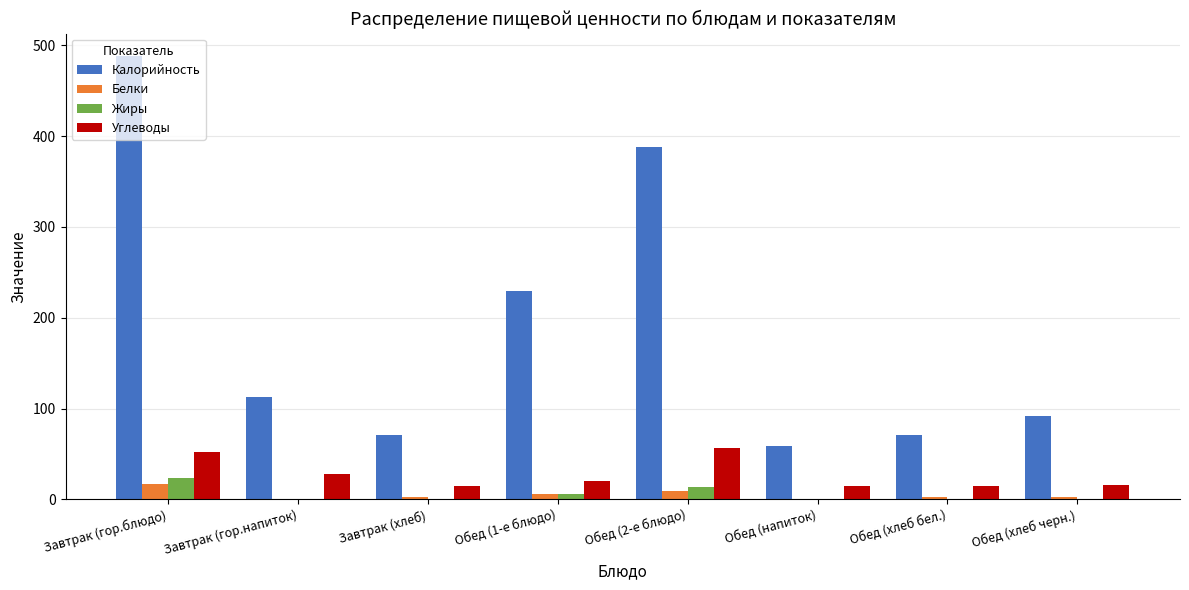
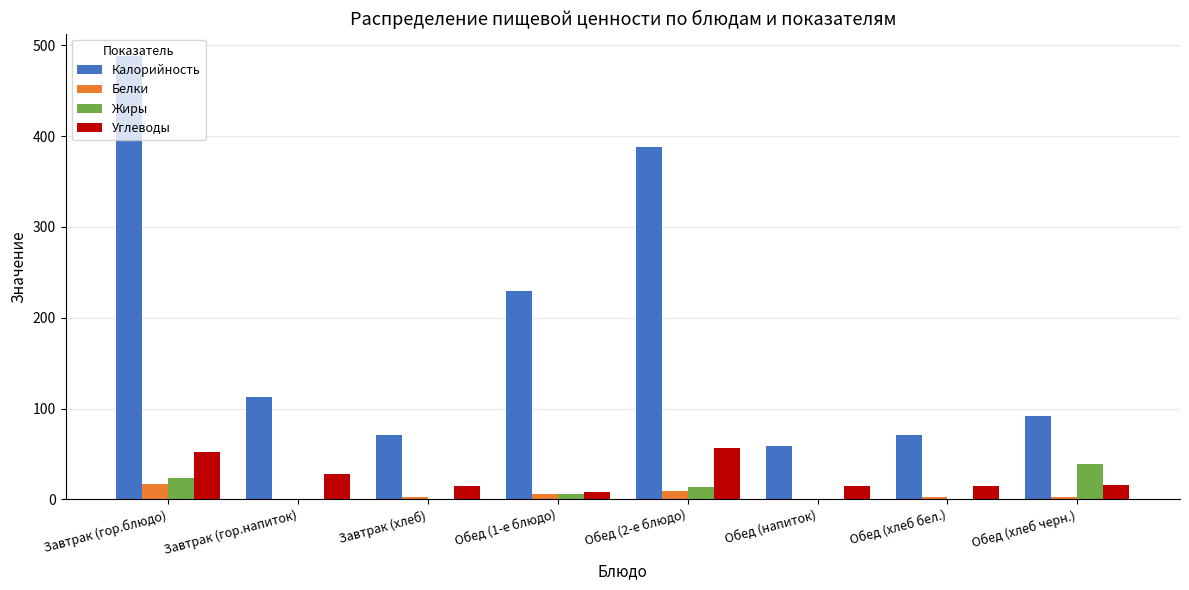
  {
    "Калорийность": {
      "Завтрак (гор.напиток)": 110,
      "Завтрак (хлеб)": 70,
      "Обед (1-е блюдо)": 230,
      "Обед (2-е блюдо)": 390,
      "Обед (напиток)": 60,
      "Обед (хлеб бел.)": 70,
      "Обед (хлеб черн.)": 90
    },
    "Белки": {
      "Завтрак (гор.блюдо)": 20,
      "Обед (1-е блюдо)": 10,
      "Обед (2-е блюдо)": 10
    },
    "Жиры": {
      "Завтрак (гор.блюдо)": 20,
      "Обед (1-е блюдо)": 10,
      "Обед (2-е блюдо)": 10,
      "Обед (напиток)": 0,
-     "Обед (хлеб черн.)": 0
+     "Обед (хлеб черн.)": 40
    },
    "Углеводы": {
      "Завтрак (гор.блюдо)": 50,
      "Завтрак (гор.напиток)": 30,
      "Завтрак (хлеб)": 10,
-     "Обед (1-е блюдо)": 20,
+     "Обед (1-е блюдо)": 10,
      "Обед (2-е блюдо)": 60,
      "Обед (напиток)": 10,
      "Обед (хлеб бел.)": 10,
      "Обед (хлеб черн.)": 20
    }
  }
